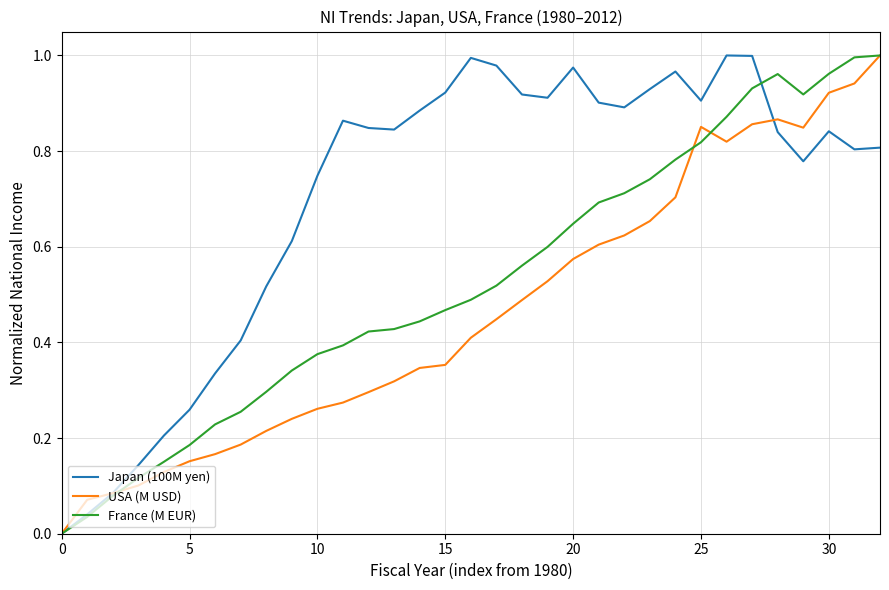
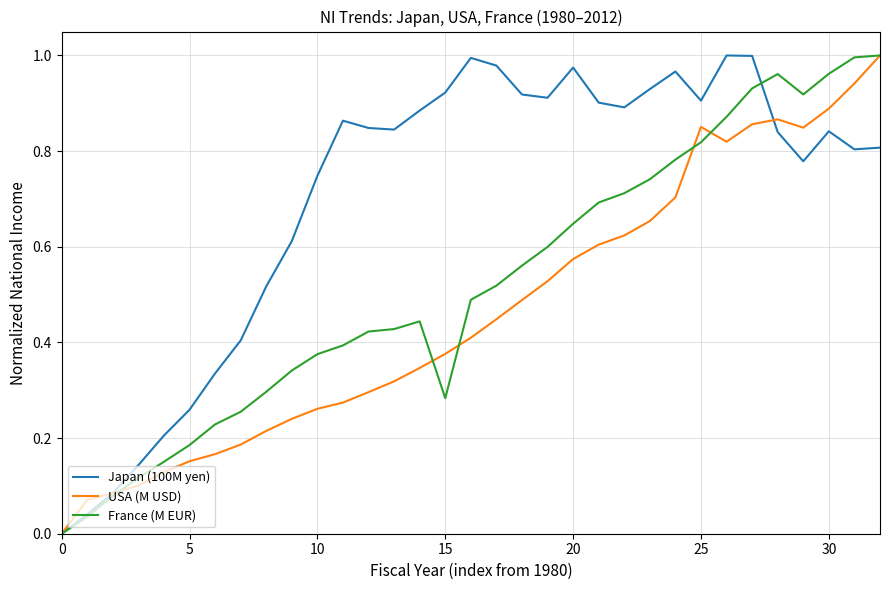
  {
    "Japan (100M yen)": {
      "5": 0.26,
      "10": 0.75,
      "15": 0.92,
      "20": 0.97,
      "25": 0.91,
      "30": 0.84
    },
    "USA (M USD)": {
      "5": 0.15,
      "10": 0.26,
-     "15": 0.35,
+     "15": 0.38,
      "20": 0.57,
      "25": 0.85,
-     "30": 0.92
+     "30": 0.89
    },
    "France (M EUR)": {
      "5": 0.19,
      "10": 0.38,
-     "15": 0.47,
+     "15": 0.28,
      "20": 0.65,
      "25": 0.82,
      "30": 0.96
    }
  }
